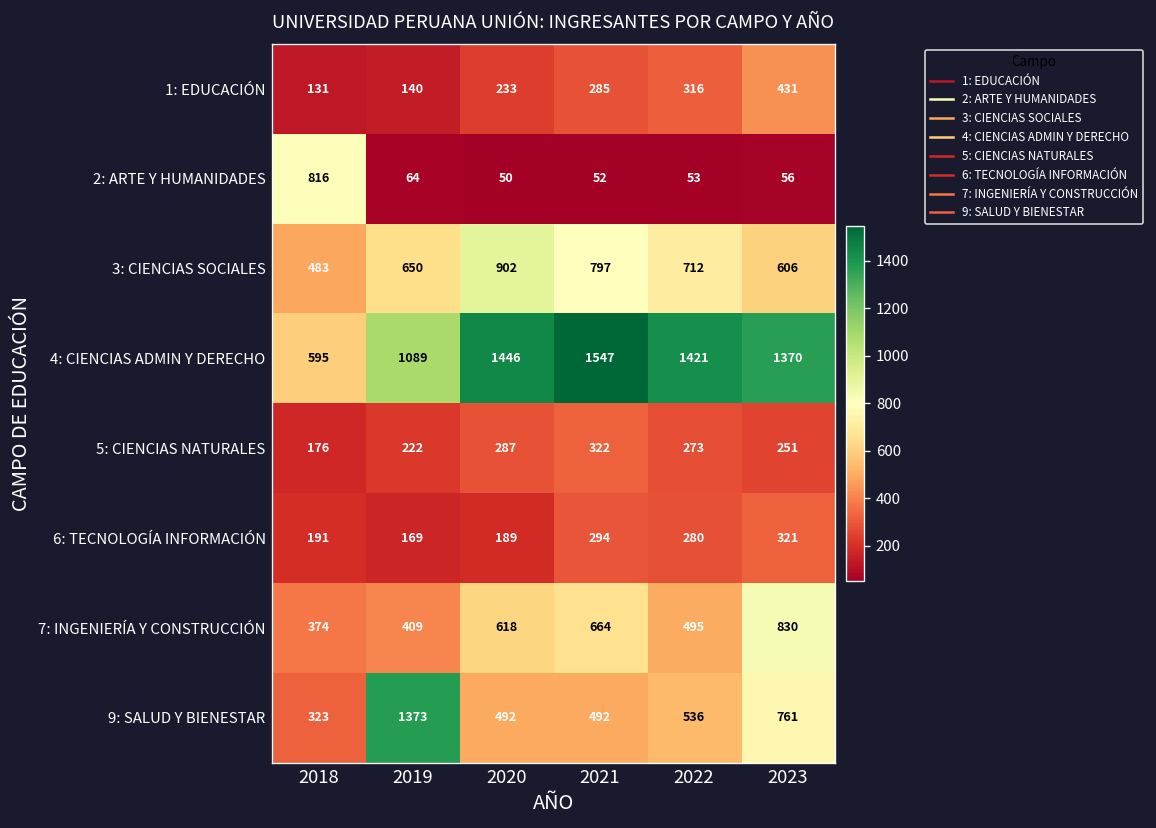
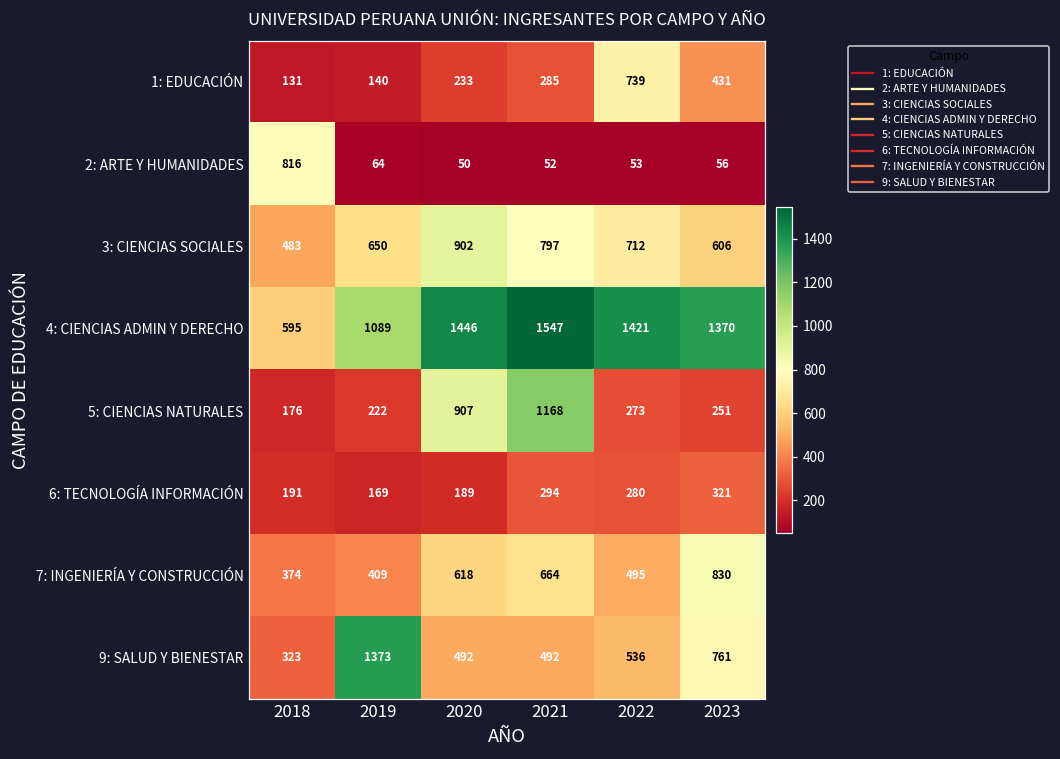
  {
    "1: EDUCACIÓN": {
      "2018": 131,
      "2019": 140,
      "2020": 233,
      "2021": 285,
-     "2022": 316,
+     "2022": 739,
      "2023": 431
    },
    "2: ARTE Y HUMANIDADES": {
      "2018": 816,
      "2019": 64,
      "2020": 50,
      "2021": 52,
      "2022": 53,
      "2023": 56
    },
    "3: CIENCIAS SOCIALES": {
      "2018": 483,
      "2019": 650,
      "2020": 902,
      "2021": 797,
      "2022": 712,
      "2023": 606
    },
    "4: CIENCIAS ADMIN Y DERECHO": {
      "2018": 595,
      "2019": 1089,
      "2020": 1446,
      "2021": 1547,
      "2022": 1421,
      "2023": 1370
    },
    "5: CIENCIAS NATURALES": {
      "2018": 176,
      "2019": 222,
-     "2020": 287,
-     "2021": 322,
+     "2020": 907,
+     "2021": 1168,
      "2022": 273,
      "2023": 251
    },
    "6: TECNOLOGÍA INFORMACIÓN": {
      "2018": 191,
      "2019": 169,
      "2020": 189,
      "2021": 294,
      "2022": 280,
      "2023": 321
    },
    "7: INGENIERÍA Y CONSTRUCCIÓN": {
      "2018": 374,
      "2019": 409,
      "2020": 618,
      "2021": 664,
      "2022": 495,
      "2023": 830
    },
    "9: SALUD Y BIENESTAR": {
      "2018": 323,
      "2019": 1373,
      "2020": 492,
      "2021": 492,
      "2022": 536,
      "2023": 761
    }
  }
